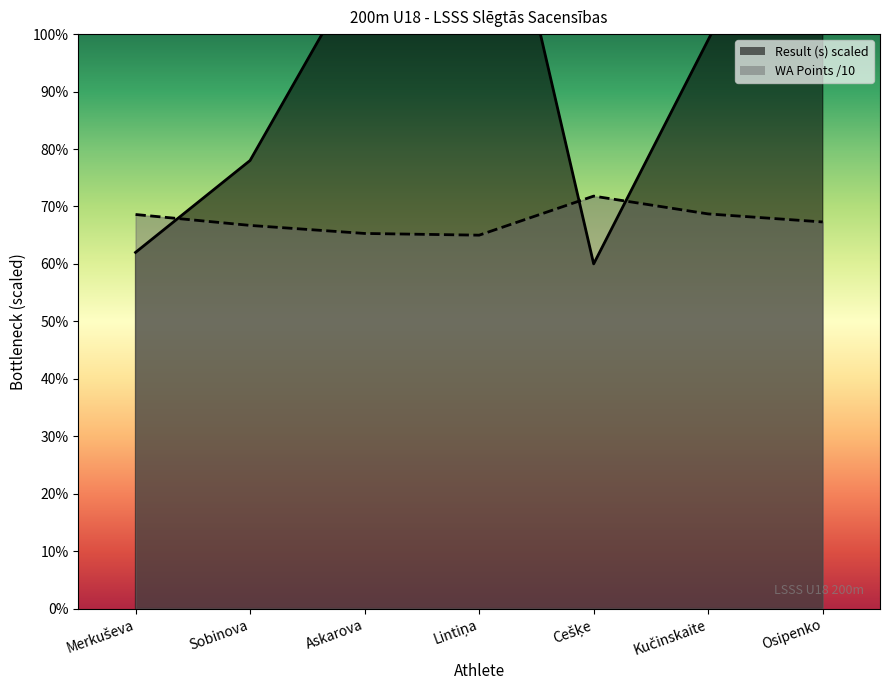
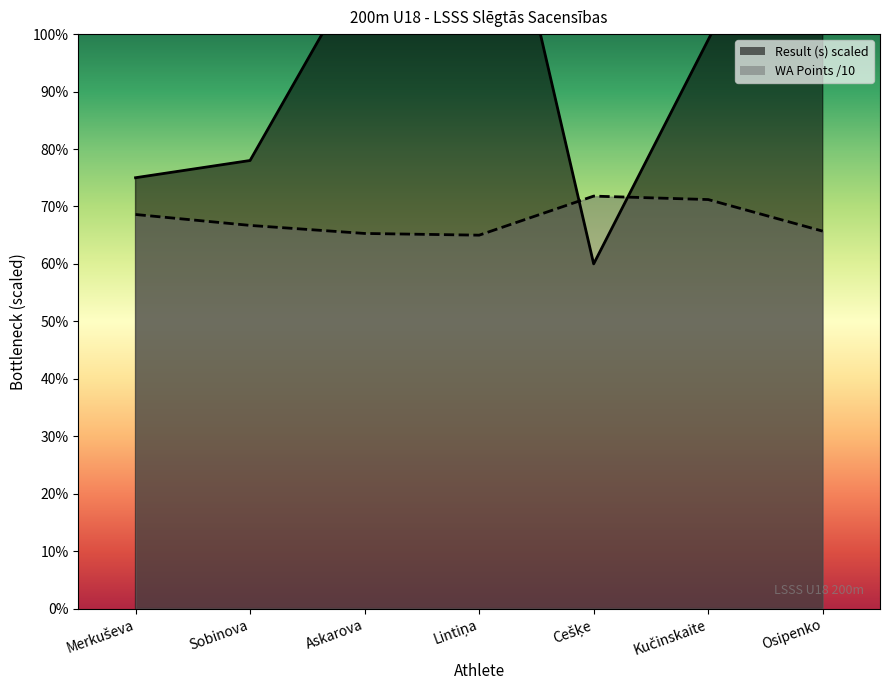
  {
    "Result (s) scaled": {
-     "Merkuševa": "62%",
+     "Merkuševa": "75%",
      "Sobinova": "78%",
      "Cešķe": "60%",
      "Kučinskaite": "99%"
    },
    "WA Points /10": {
      "Merkuševa": "69%",
      "Sobinova": "67%",
      "Askarova": "65%",
      "Lintiņa": "65%",
      "Cešķe": "72%",
-     "Kučinskaite": "69%",
-     "Osipenko": "67%"
+     "Kučinskaite": "71%",
+     "Osipenko": "66%"
    }
  }
